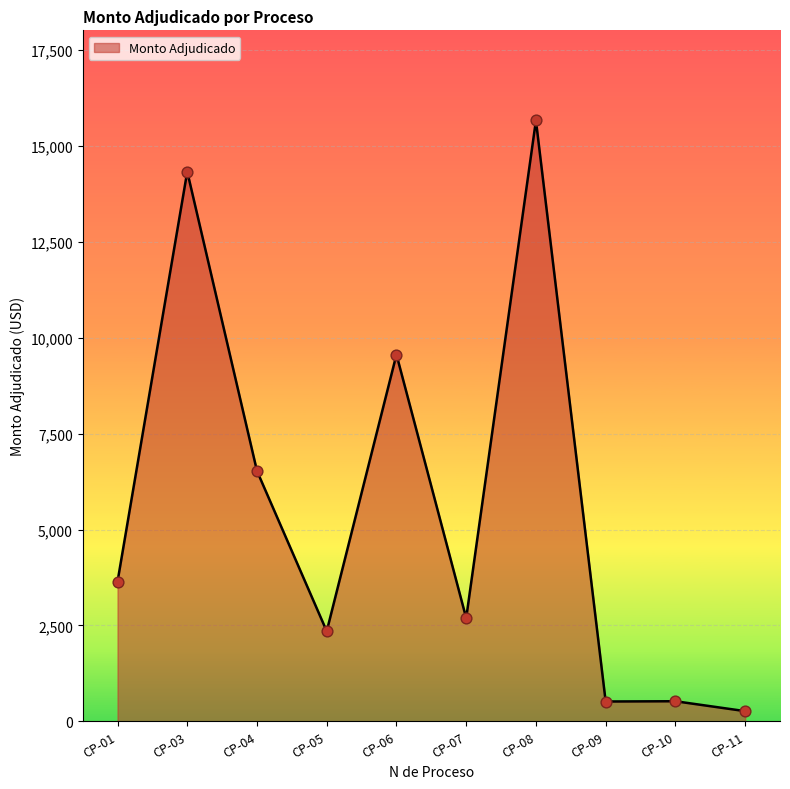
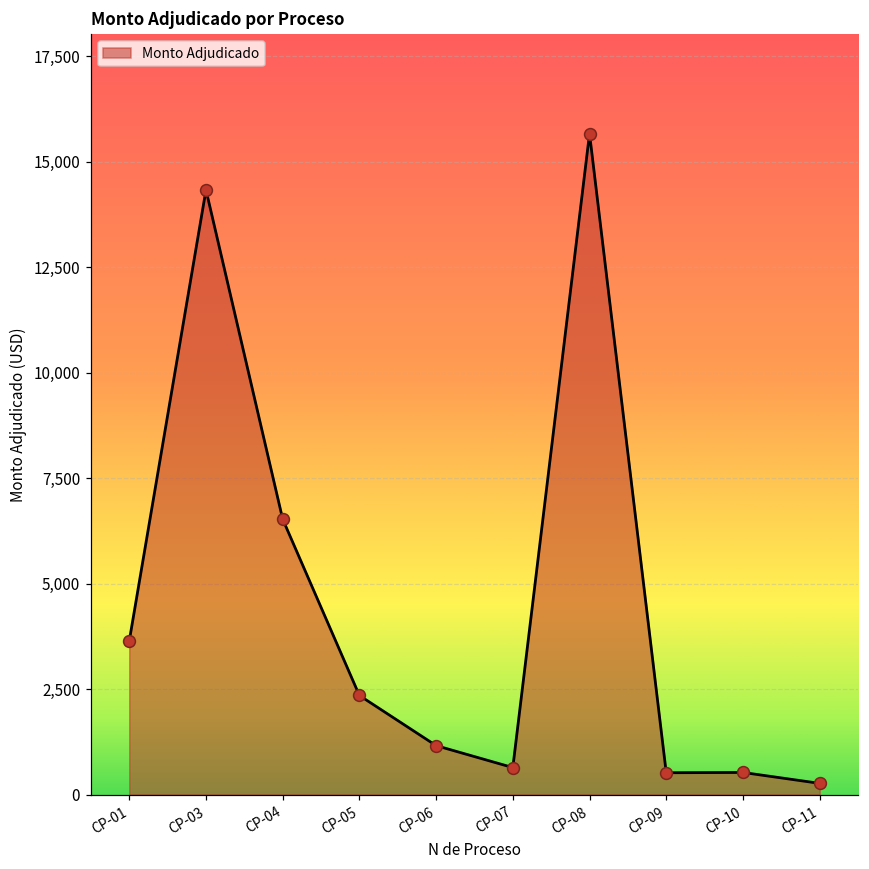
  {
    "CP-01": "3,600",
    "CP-03": "14,300",
    "CP-04": "6,500",
    "CP-05": "2,300",
-   "CP-06": "9,600",
-   "CP-07": "2,700",
+   "CP-06": "1,200",
+   "CP-07": "600",
    "CP-08": "15,700",
    "CP-09": "500",
    "CP-10": "500",
    "CP-11": "300"
  }
